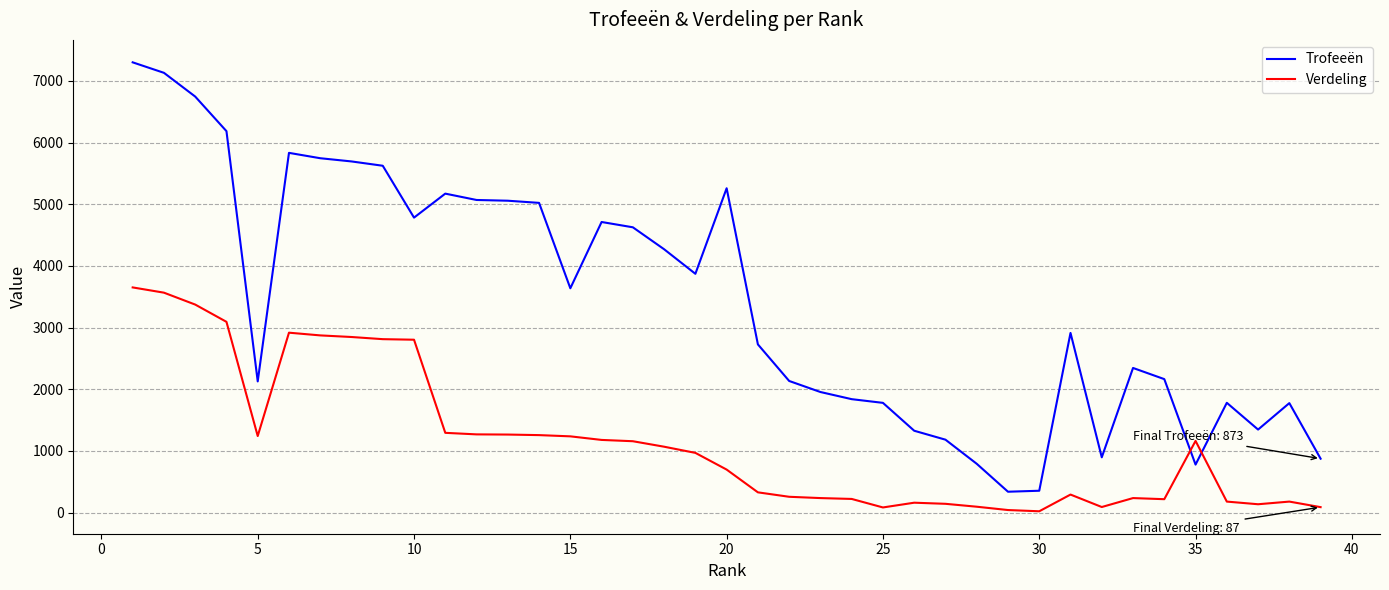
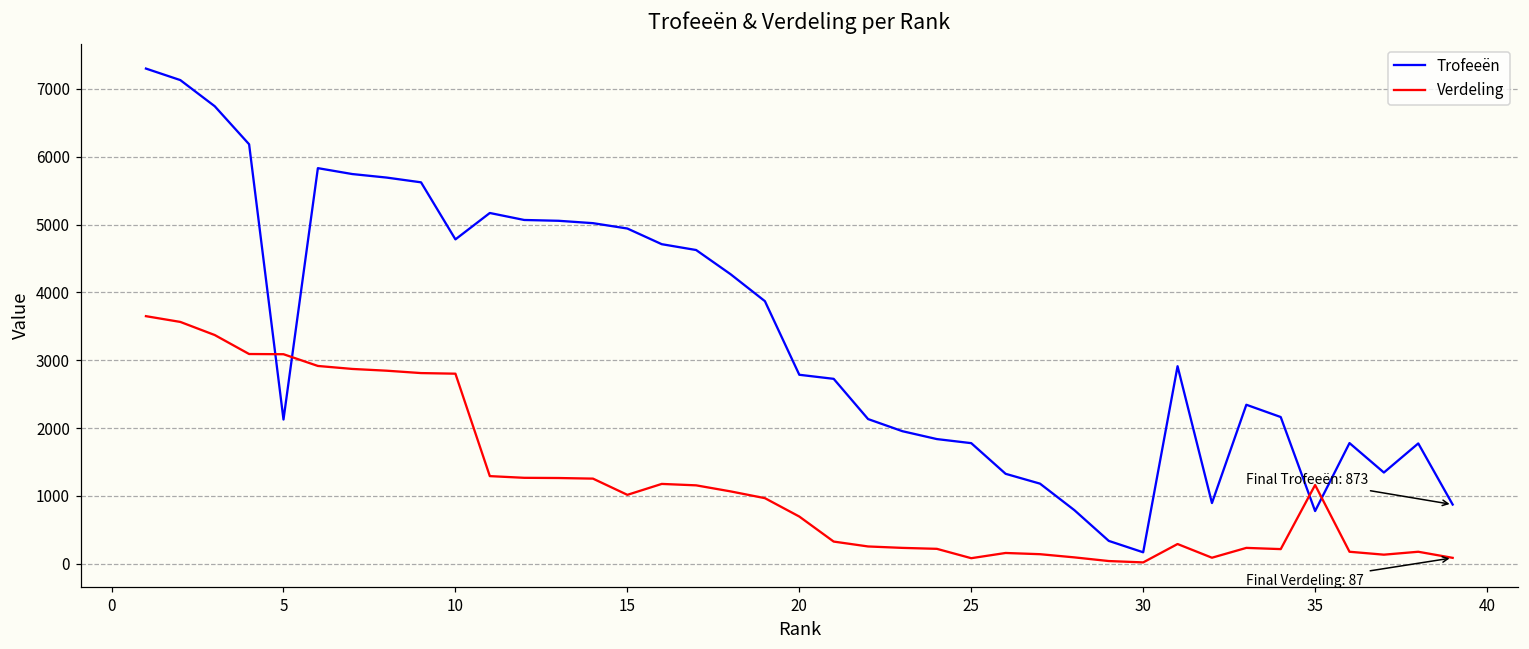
  {
    "Trofeeën": {
      "5": 2100,
      "10": 4800,
-     "15": 3600,
-     "20": 5300,
+     "15": 4900,
+     "20": 2800,
      "25": 1800,
-     "30": 400,
+     "30": 200,
      "35": 800
    },
    "Verdeling": {
-     "5": 1200,
+     "5": 3100,
      "10": 2800,
-     "15": 1200,
+     "15": 1000,
      "20": 700,
      "25": 100,
      "30": 0
    }
  }
